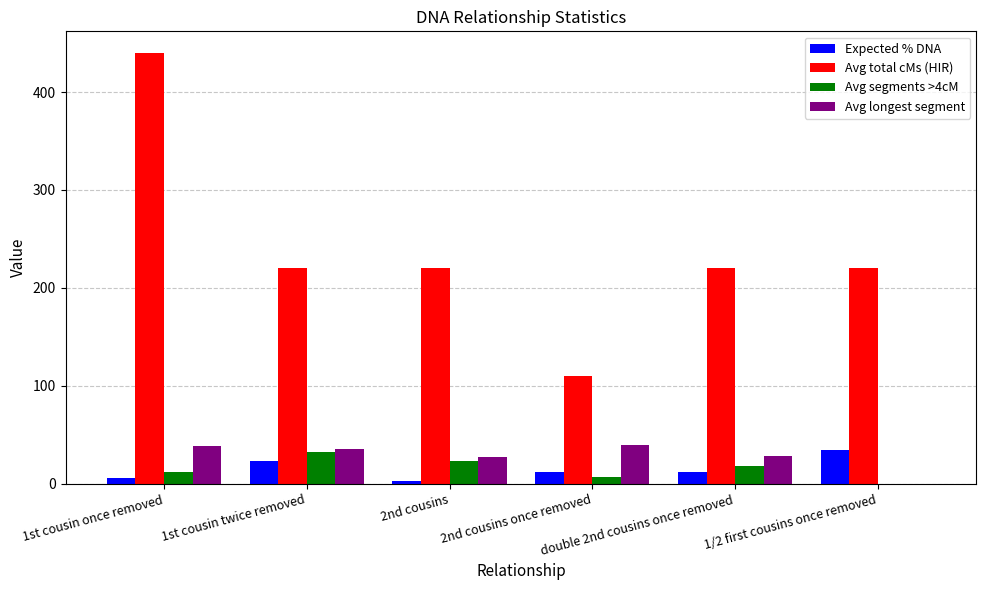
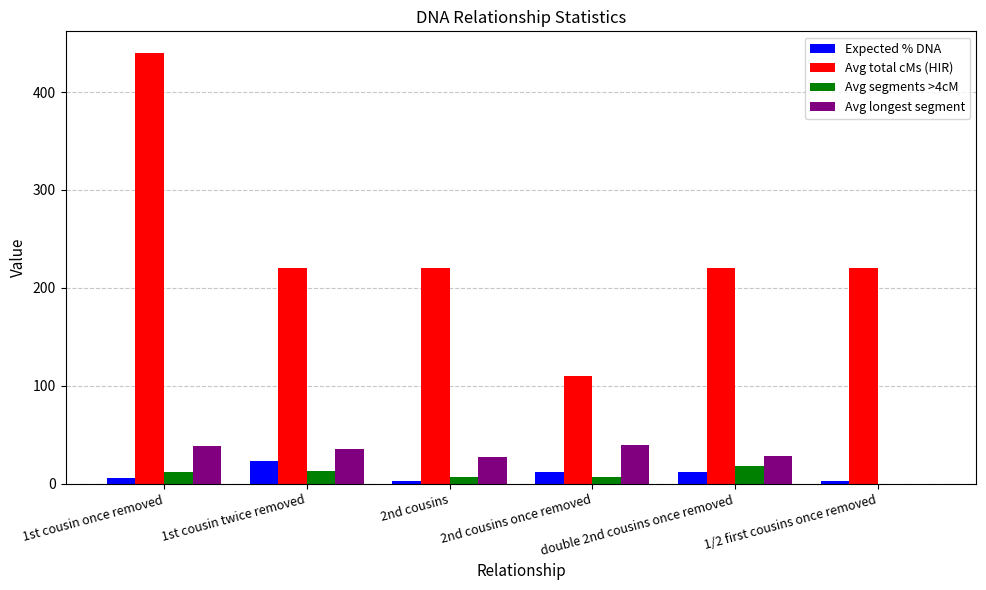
  {
    "Expected % DNA": {
      "1st cousin once removed": 10,
      "1st cousin twice removed": 20,
      "2nd cousins": 0,
      "2nd cousins once removed": 10,
      "double 2nd cousins once removed": 10,
-     "1/2 first cousins once removed": 30
+     "1/2 first cousins once removed": 0
    },
    "Avg total cMs (HIR)": {
      "1st cousin once removed": 440,
      "1st cousin twice removed": 220,
      "2nd cousins": 220,
      "2nd cousins once removed": 110,
      "double 2nd cousins once removed": 220,
      "1/2 first cousins once removed": 220
    },
    "Avg segments >4cM": {
      "1st cousin once removed": 10,
-     "1st cousin twice removed": 30,
-     "2nd cousins": 20,
+     "1st cousin twice removed": 10,
+     "2nd cousins": 10,
      "2nd cousins once removed": 10,
      "double 2nd cousins once removed": 20,
      "1/2 first cousins once removed": 0
    },
    "Avg longest segment": {
      "1st cousin once removed": 40,
      "1st cousin twice removed": 40,
      "2nd cousins": 30,
      "2nd cousins once removed": 40,
      "double 2nd cousins once removed": 30,
      "1/2 first cousins once removed": 0
    }
  }
